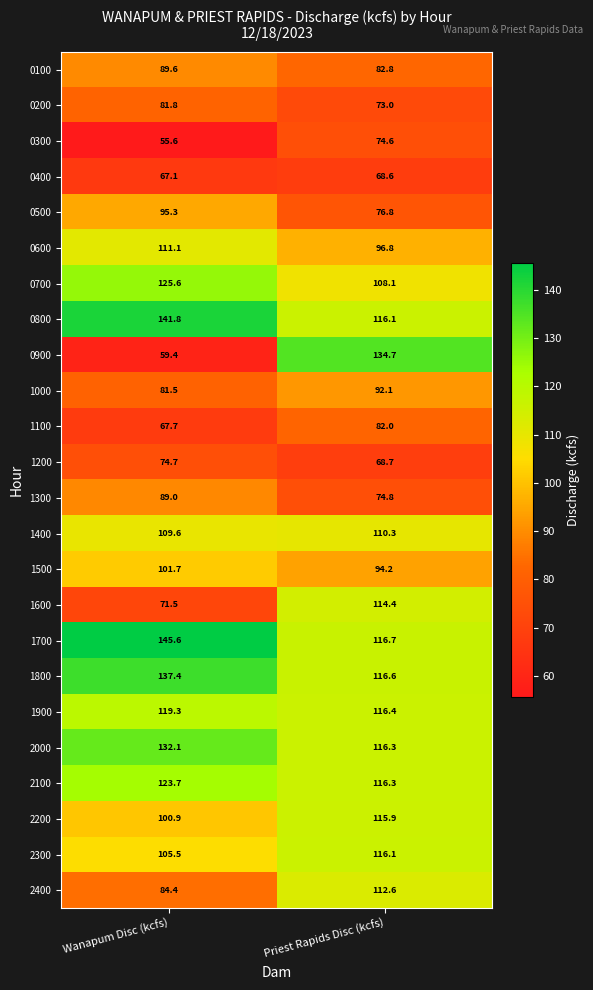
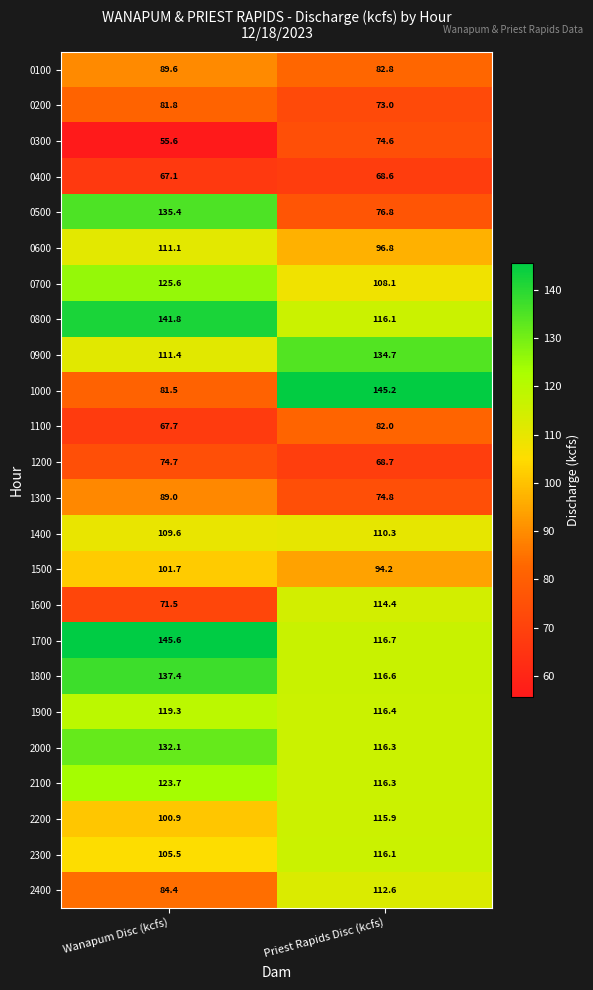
  {
    "0100": {
      "Wanapum Disc (kcfs)": 89.6,
      "Priest Rapids Disc (kcfs)": 82.8
    },
    "0200": {
      "Wanapum Disc (kcfs)": 81.8,
      "Priest Rapids Disc (kcfs)": 73.0
    },
    "0300": {
      "Wanapum Disc (kcfs)": 55.6,
      "Priest Rapids Disc (kcfs)": 74.6
    },
    "0400": {
      "Wanapum Disc (kcfs)": 67.1,
      "Priest Rapids Disc (kcfs)": 68.6
    },
    "0500": {
-     "Wanapum Disc (kcfs)": 95.3,
+     "Wanapum Disc (kcfs)": 135.4,
      "Priest Rapids Disc (kcfs)": 76.8
    },
    "0600": {
      "Wanapum Disc (kcfs)": 111.1,
      "Priest Rapids Disc (kcfs)": 96.8
    },
    "0700": {
      "Wanapum Disc (kcfs)": 125.6,
      "Priest Rapids Disc (kcfs)": 108.1
    },
    "0800": {
      "Wanapum Disc (kcfs)": 141.8,
      "Priest Rapids Disc (kcfs)": 116.1
    },
    "0900": {
-     "Wanapum Disc (kcfs)": 59.4,
+     "Wanapum Disc (kcfs)": 111.4,
      "Priest Rapids Disc (kcfs)": 134.7
    },
    "1000": {
      "Wanapum Disc (kcfs)": 81.5,
-     "Priest Rapids Disc (kcfs)": 92.1
+     "Priest Rapids Disc (kcfs)": 145.2
    },
    "1100": {
      "Wanapum Disc (kcfs)": 67.7,
      "Priest Rapids Disc (kcfs)": 82.0
    },
    "1200": {
      "Wanapum Disc (kcfs)": 74.7,
      "Priest Rapids Disc (kcfs)": 68.7
    },
    "1300": {
      "Wanapum Disc (kcfs)": 89.0,
      "Priest Rapids Disc (kcfs)": 74.8
    },
    "1400": {
      "Wanapum Disc (kcfs)": 109.6,
      "Priest Rapids Disc (kcfs)": 110.3
    },
    "1500": {
      "Wanapum Disc (kcfs)": 101.7,
      "Priest Rapids Disc (kcfs)": 94.2
    },
    "1600": {
      "Wanapum Disc (kcfs)": 71.5,
      "Priest Rapids Disc (kcfs)": 114.4
    },
    "1700": {
      "Wanapum Disc (kcfs)": 145.6,
      "Priest Rapids Disc (kcfs)": 116.7
    },
    "1800": {
      "Wanapum Disc (kcfs)": 137.4,
      "Priest Rapids Disc (kcfs)": 116.6
    },
    "1900": {
      "Wanapum Disc (kcfs)": 119.3,
      "Priest Rapids Disc (kcfs)": 116.4
    },
    "2000": {
      "Wanapum Disc (kcfs)": 132.1,
      "Priest Rapids Disc (kcfs)": 116.3
    },
    "2100": {
      "Wanapum Disc (kcfs)": 123.7,
      "Priest Rapids Disc (kcfs)": 116.3
    },
    "2200": {
      "Wanapum Disc (kcfs)": 100.9,
      "Priest Rapids Disc (kcfs)": 115.9
    },
    "2300": {
      "Wanapum Disc (kcfs)": 105.5,
      "Priest Rapids Disc (kcfs)": 116.1
    },
    "2400": {
      "Wanapum Disc (kcfs)": 84.4,
      "Priest Rapids Disc (kcfs)": 112.6
    }
  }
